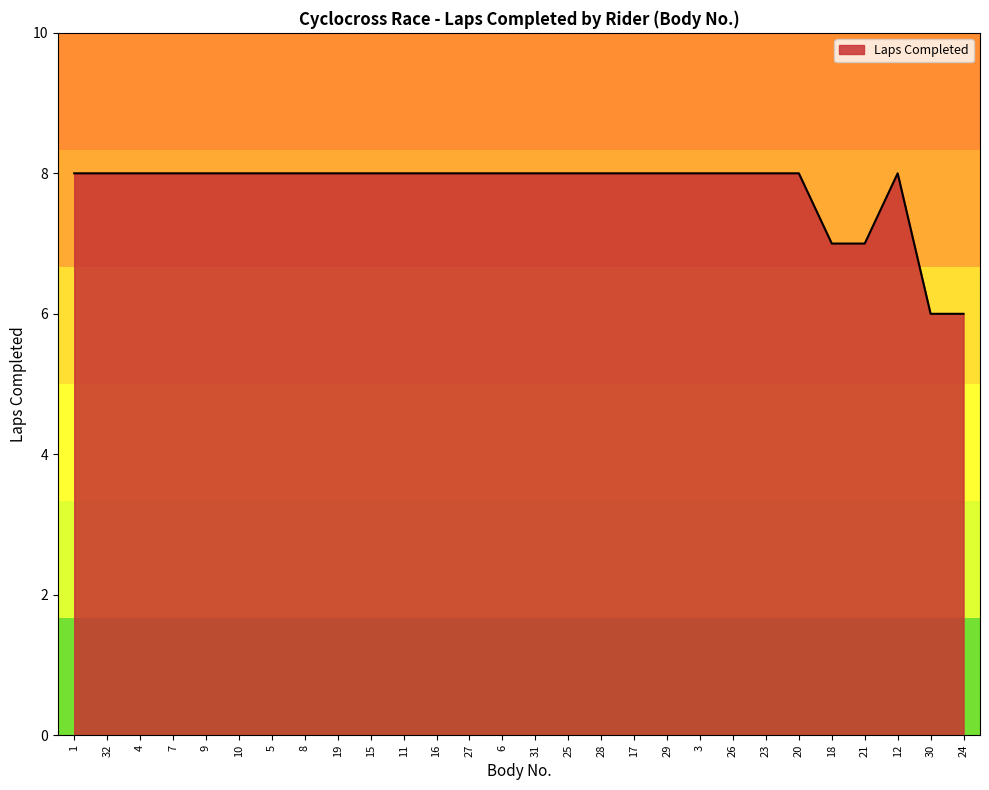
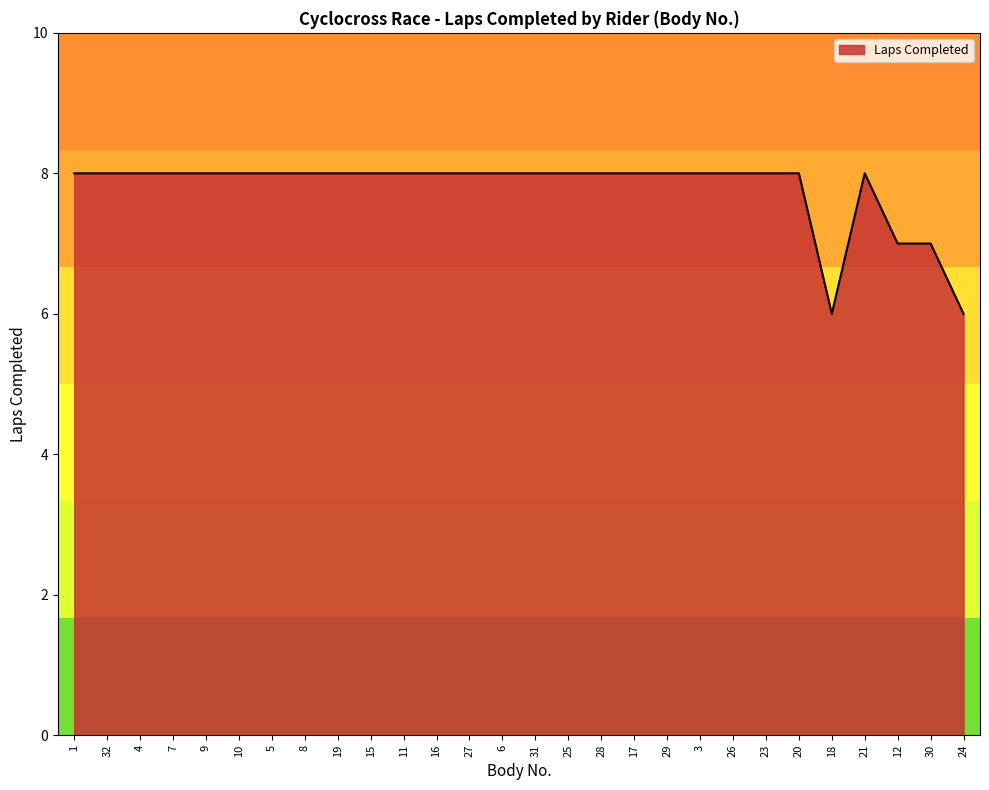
  {
    "1": 8,
    "32": 8,
    "4": 8,
    "7": 8,
    "9": 8,
    "10": 8,
    "5": 8,
    "8": 8,
    "19": 8,
    "15": 8,
    "11": 8,
    "16": 8,
    "27": 8,
    "6": 8,
    "31": 8,
    "25": 8,
    "28": 8,
    "17": 8,
    "29": 8,
    "3": 8,
    "26": 8,
    "23": 8,
    "20": 8,
-   "18": 7,
-   "21": 7,
-   "12": 8,
-   "30": 6,
+   "18": 6,
+   "21": 8,
+   "12": 7,
+   "30": 7,
    "24": 6
  }
